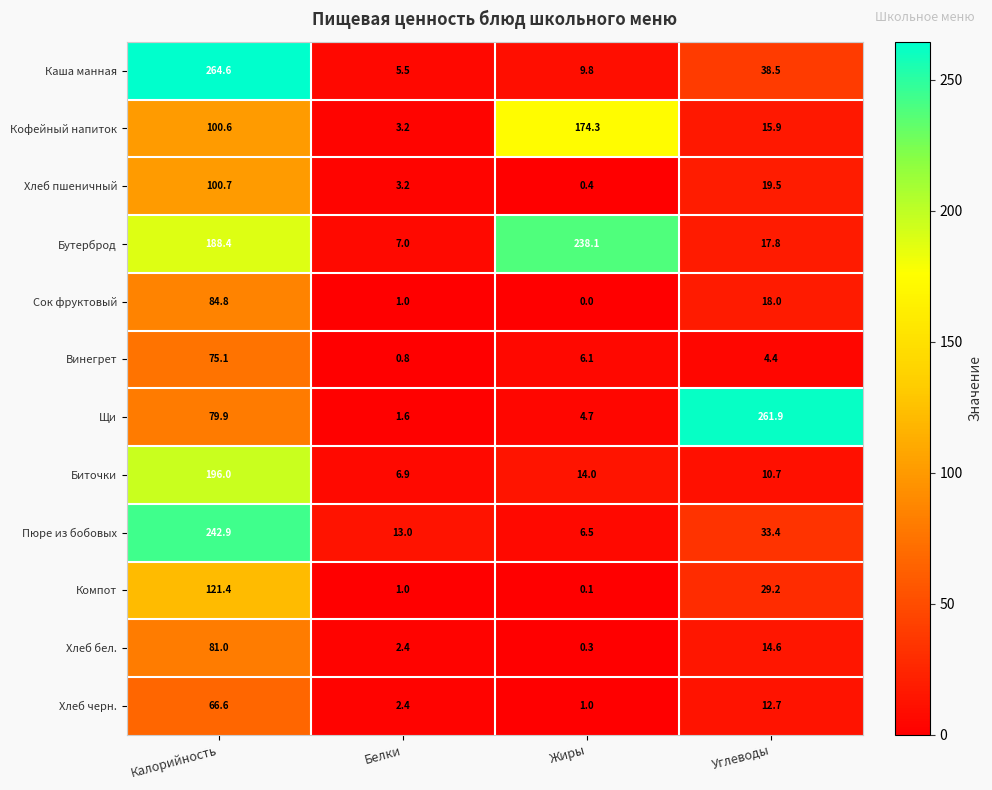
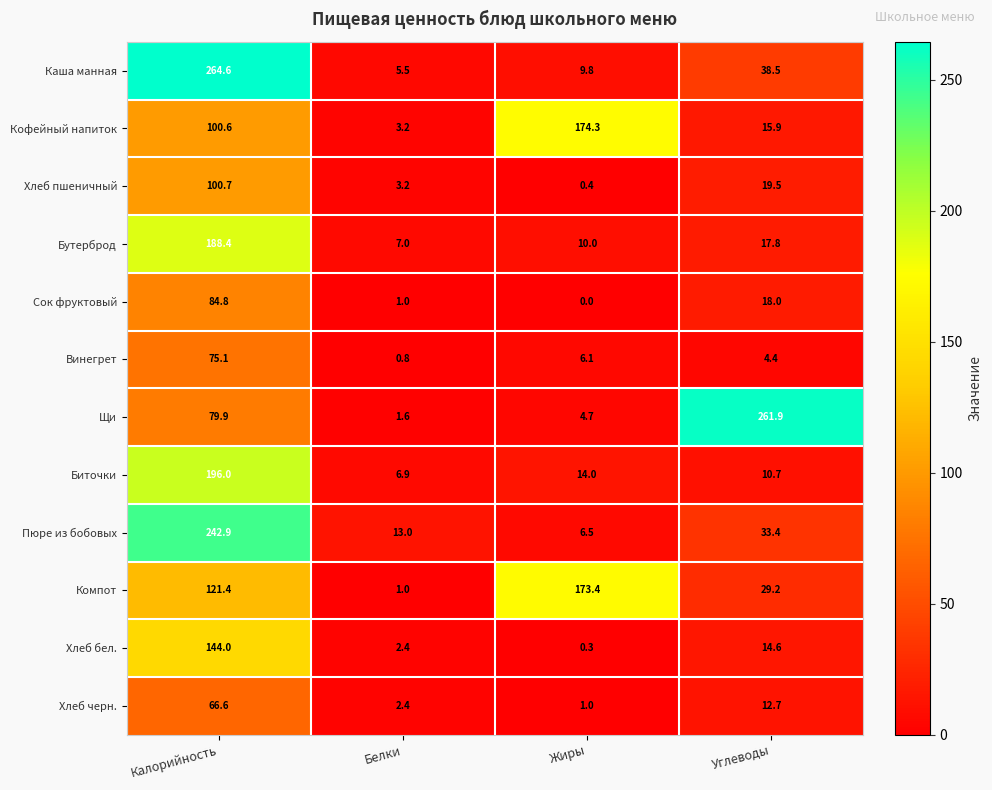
  {
    "Каша манная": {
      "Калорийность": 264.6,
      "Белки": 5.5,
      "Жиры": 9.8,
      "Углеводы": 38.5
    },
    "Кофейный напиток": {
      "Калорийность": 100.6,
      "Белки": 3.2,
      "Жиры": 174.3,
      "Углеводы": 15.9
    },
    "Хлеб пшеничный": {
      "Калорийность": 100.7,
      "Белки": 3.2,
      "Жиры": 0.4,
      "Углеводы": 19.5
    },
    "Бутерброд": {
      "Калорийность": 188.4,
      "Белки": 7.0,
-     "Жиры": 238.1,
+     "Жиры": 10.0,
      "Углеводы": 17.8
    },
    "Сок фруктовый": {
      "Калорийность": 84.8,
      "Белки": 1.0,
      "Жиры": 0.0,
      "Углеводы": 18.0
    },
    "Винегрет": {
      "Калорийность": 75.1,
      "Белки": 0.8,
      "Жиры": 6.1,
      "Углеводы": 4.4
    },
    "Щи": {
      "Калорийность": 79.9,
      "Белки": 1.6,
      "Жиры": 4.7,
      "Углеводы": 261.9
    },
    "Биточки": {
      "Калорийность": 196.0,
      "Белки": 6.9,
      "Жиры": 14.0,
      "Углеводы": 10.7
    },
    "Пюре из бобовых": {
      "Калорийность": 242.9,
      "Белки": 13.0,
      "Жиры": 6.5,
      "Углеводы": 33.4
    },
    "Компот": {
      "Калорийность": 121.4,
      "Белки": 1.0,
-     "Жиры": 0.1,
+     "Жиры": 173.4,
      "Углеводы": 29.2
    },
    "Хлеб бел.": {
-     "Калорийность": 81.0,
+     "Калорийность": 144.0,
      "Белки": 2.4,
      "Жиры": 0.3,
      "Углеводы": 14.6
    },
    "Хлеб черн.": {
      "Калорийность": 66.6,
      "Белки": 2.4,
      "Жиры": 1.0,
      "Углеводы": 12.7
    }
  }
